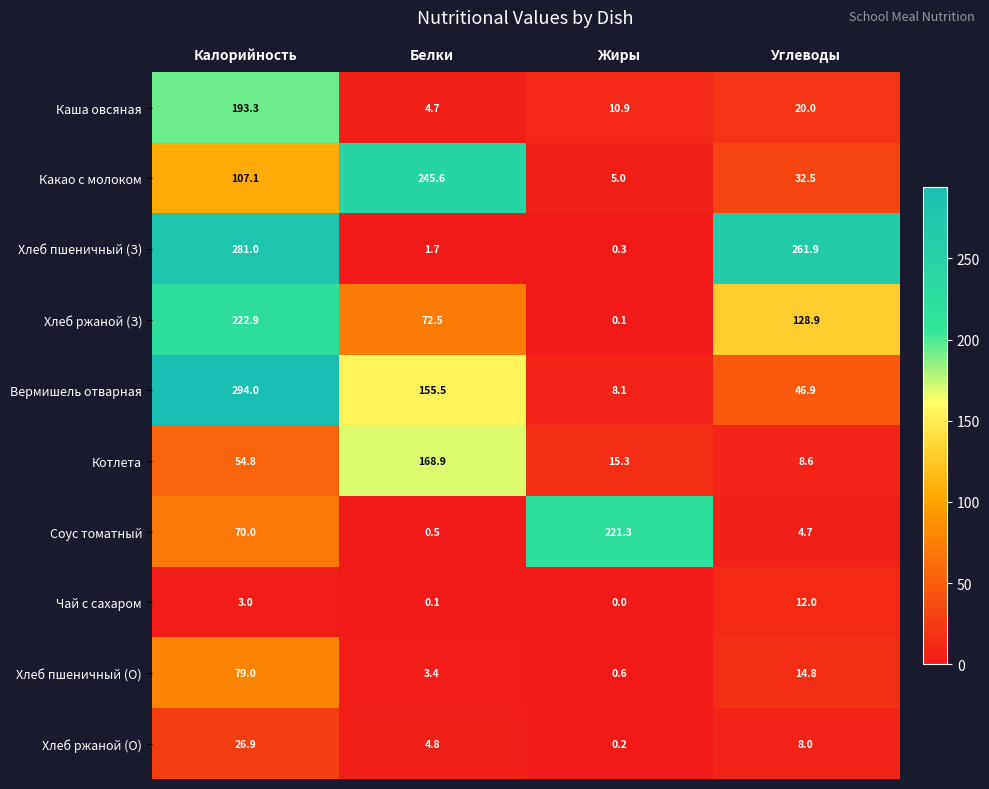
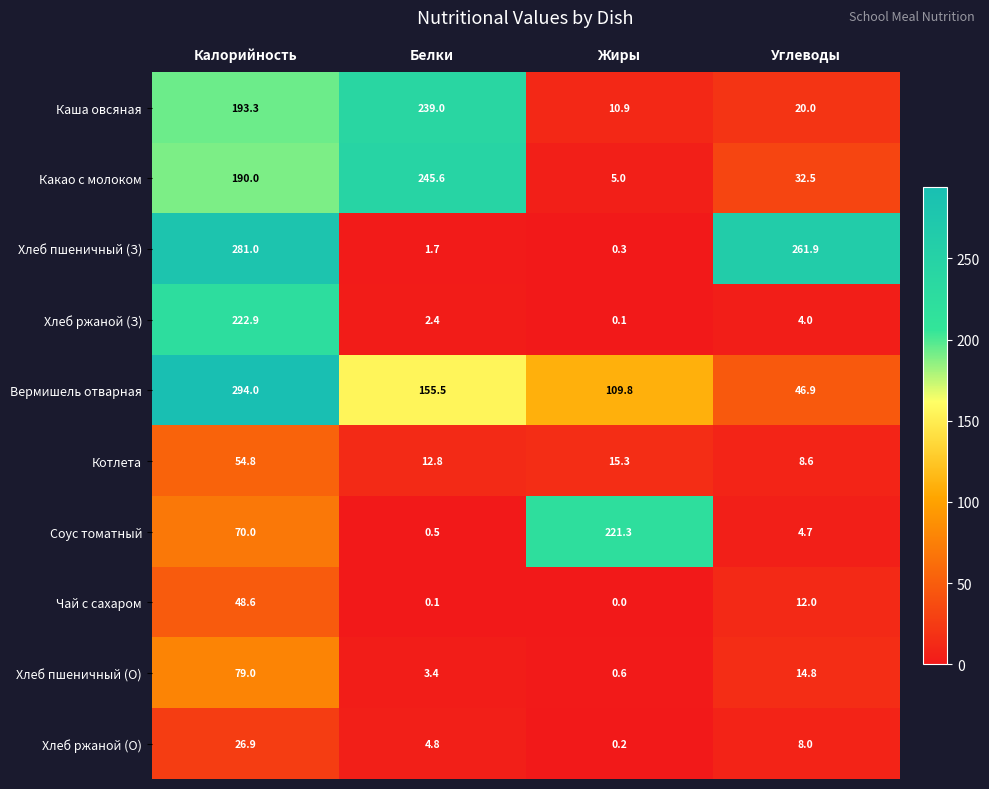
  {
    "Каша овсяная": {
      "Калорийность": 193.3,
-     "Белки": 4.7,
+     "Белки": 239.0,
      "Жиры": 10.9,
      "Углеводы": 20.0
    },
    "Какао с молоком": {
-     "Калорийность": 107.1,
+     "Калорийность": 190.0,
      "Белки": 245.6,
      "Жиры": 5.0,
      "Углеводы": 32.5
    },
    "Хлеб пшеничный (З)": {
      "Калорийность": 281.0,
      "Белки": 1.7,
      "Жиры": 0.3,
      "Углеводы": 261.9
    },
    "Хлеб ржаной (З)": {
      "Калорийность": 222.9,
-     "Белки": 72.5,
+     "Белки": 2.4,
      "Жиры": 0.1,
-     "Углеводы": 128.9
+     "Углеводы": 4.0
    },
    "Вермишель отварная": {
      "Калорийность": 294.0,
      "Белки": 155.5,
-     "Жиры": 8.1,
+     "Жиры": 109.8,
      "Углеводы": 46.9
    },
    "Котлета": {
      "Калорийность": 54.8,
-     "Белки": 168.9,
+     "Белки": 12.8,
      "Жиры": 15.3,
      "Углеводы": 8.6
    },
    "Соус томатный": {
      "Калорийность": 70.0,
      "Белки": 0.5,
      "Жиры": 221.3,
      "Углеводы": 4.7
    },
    "Чай с сахаром": {
-     "Калорийность": 3.0,
+     "Калорийность": 48.6,
      "Белки": 0.1,
      "Жиры": 0.0,
      "Углеводы": 12.0
    },
    "Хлеб пшеничный (О)": {
      "Калорийность": 79.0,
      "Белки": 3.4,
      "Жиры": 0.6,
      "Углеводы": 14.8
    },
    "Хлеб ржаной (О)": {
      "Калорийность": 26.9,
      "Белки": 4.8,
      "Жиры": 0.2,
      "Углеводы": 8.0
    }
  }
